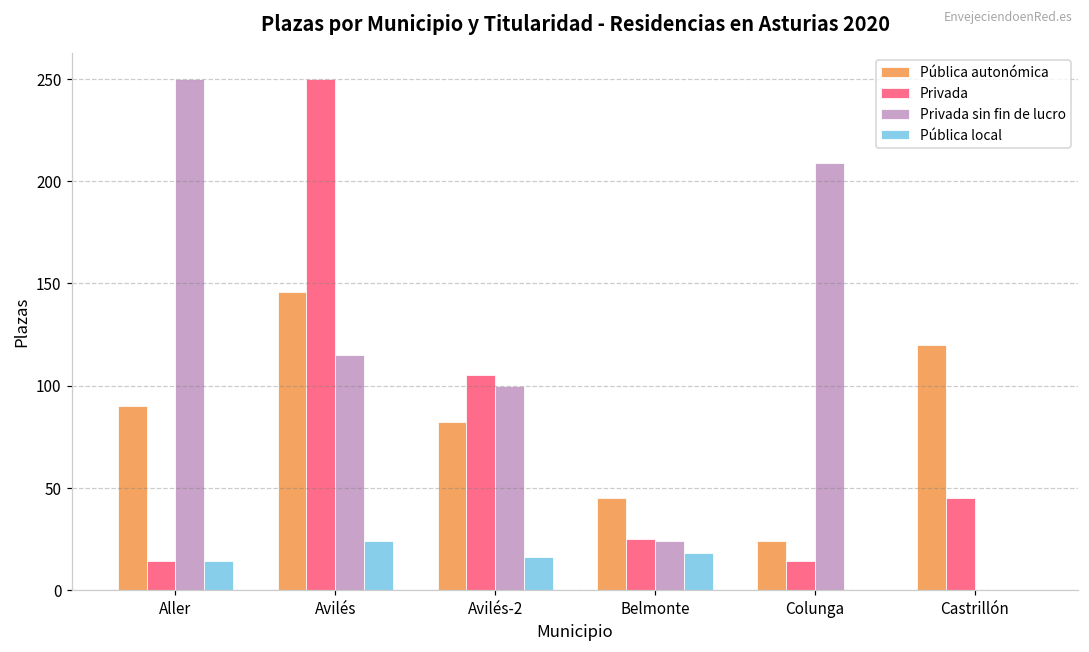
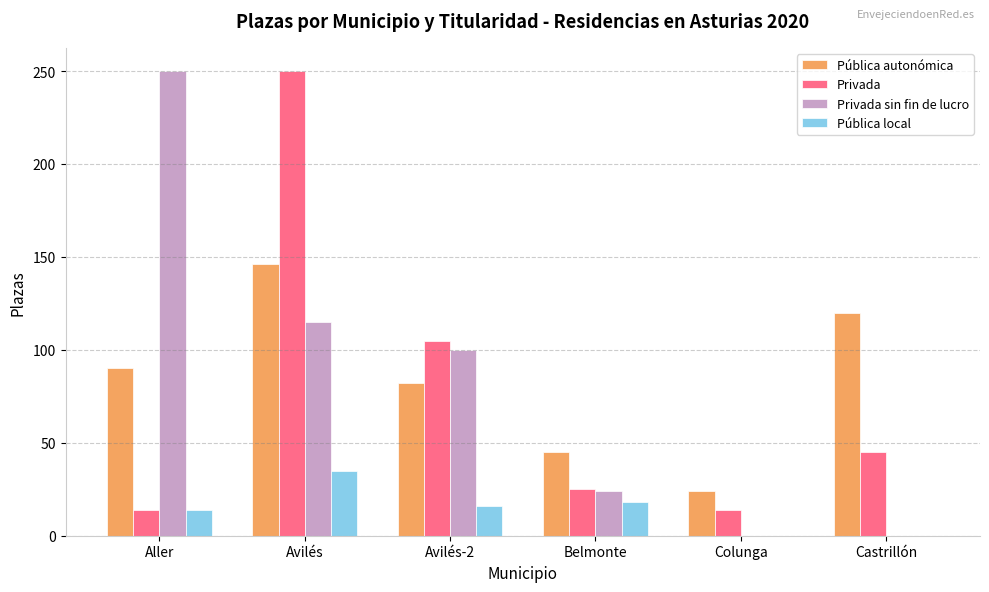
  {
    "Pública autonómica": {
      "Aller": 90,
      "Avilés": 146,
      "Avilés-2": 82,
      "Belmonte": 45,
      "Colunga": 24,
      "Castrillón": 120
    },
    "Privada": {
      "Aller": 14,
      "Avilés": 250,
      "Avilés-2": 105,
      "Belmonte": 25,
      "Colunga": 14,
      "Castrillón": 45
    },
    "Privada sin fin de lucro": {
      "Aller": 250,
      "Avilés": 115,
      "Avilés-2": 100,
      "Belmonte": 24,
-     "Colunga": 209,
+     "Colunga": 0,
      "Castrillón": 0
    },
    "Pública local": {
      "Aller": 14,
-     "Avilés": 24,
+     "Avilés": 35,
      "Avilés-2": 16,
      "Belmonte": 18,
      "Colunga": 0,
      "Castrillón": 0
    }
  }
